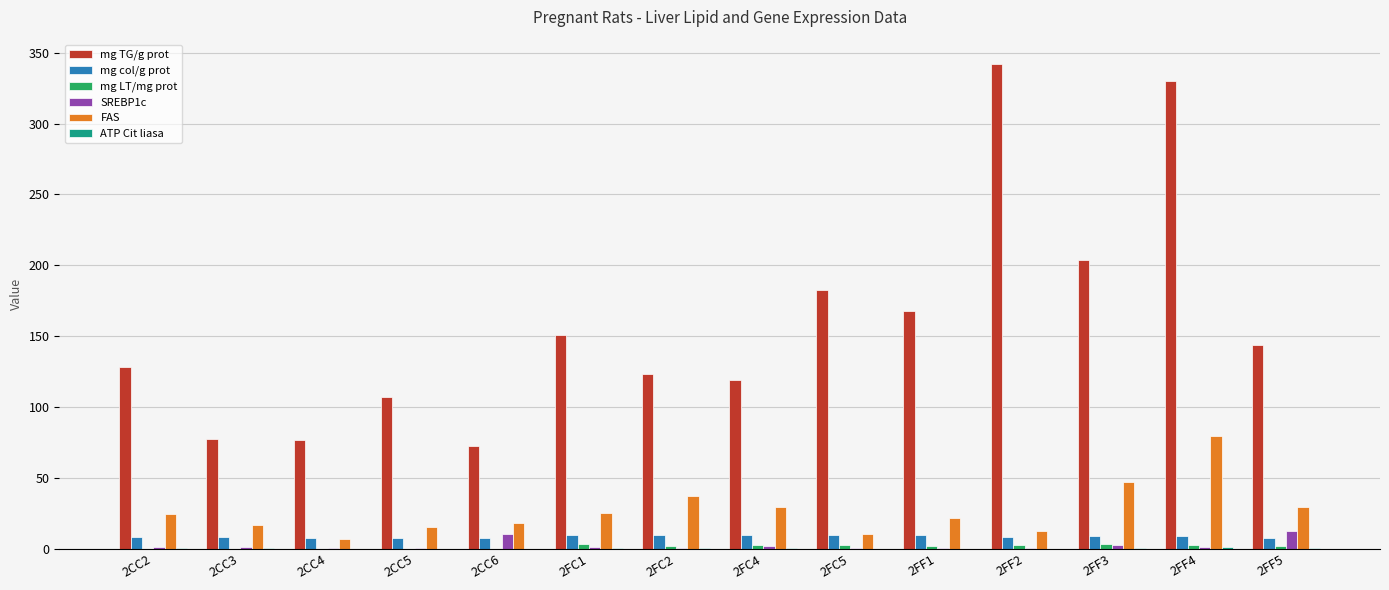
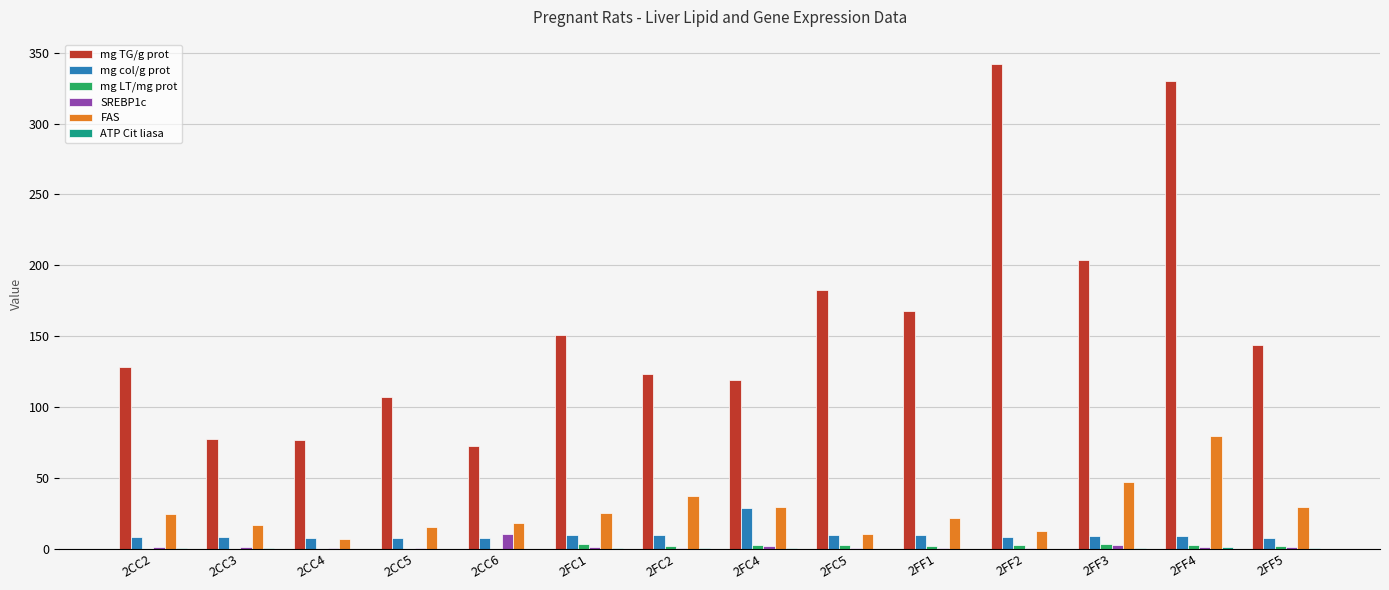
  {
    "mg TG/g prot": {
      "2CC2": 128,
      "2CC3": 78,
      "2CC4": 77,
      "2CC5": 107,
      "2CC6": 73,
      "2FC1": 151,
      "2FC2": 123,
      "2FC4": 119,
      "2FC5": 182,
      "2FF1": 168,
      "2FF2": 342,
      "2FF3": 204,
      "2FF4": 330,
      "2FF5": 144
    },
    "mg col/g prot": {
      "2CC2": 9,
      "2CC3": 8,
      "2CC4": 8,
      "2CC5": 8,
      "2CC6": 8,
      "2FC1": 10,
      "2FC2": 10,
-     "2FC4": 10,
+     "2FC4": 29,
      "2FC5": 10,
      "2FF1": 10,
      "2FF2": 9,
      "2FF3": 9,
      "2FF4": 9,
      "2FF5": 8
    },
    "SREBP1c": {
      "2CC6": 11,
      "2FC4": 2,
      "2FF3": 3,
-     "2FF5": 13
+     "2FF5": 1
    },
    "FAS": {
      "2CC2": 25,
      "2CC3": 17,
      "2CC4": 7,
      "2CC5": 15,
      "2CC6": 19,
      "2FC1": 25,
      "2FC2": 38,
      "2FC4": 30,
      "2FC5": 10,
      "2FF1": 22,
      "2FF2": 12,
      "2FF3": 47,
      "2FF4": 79,
      "2FF5": 29
    }
  }
